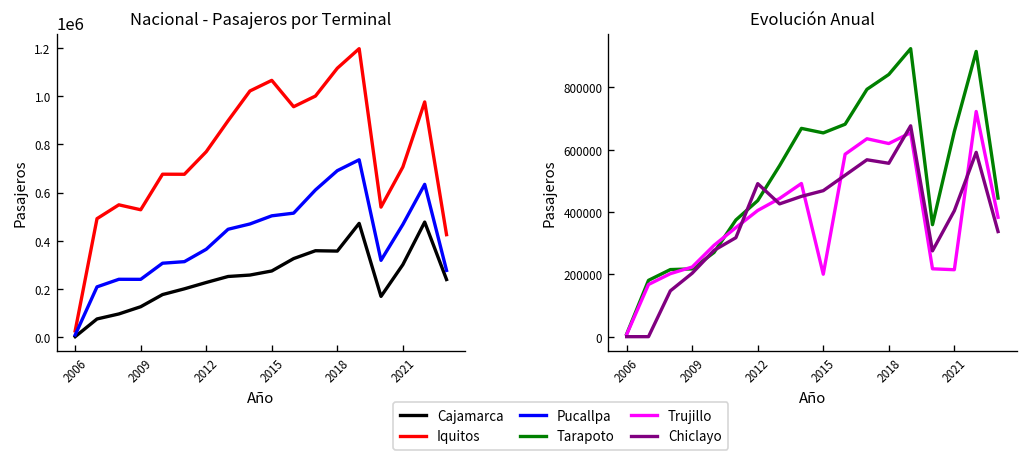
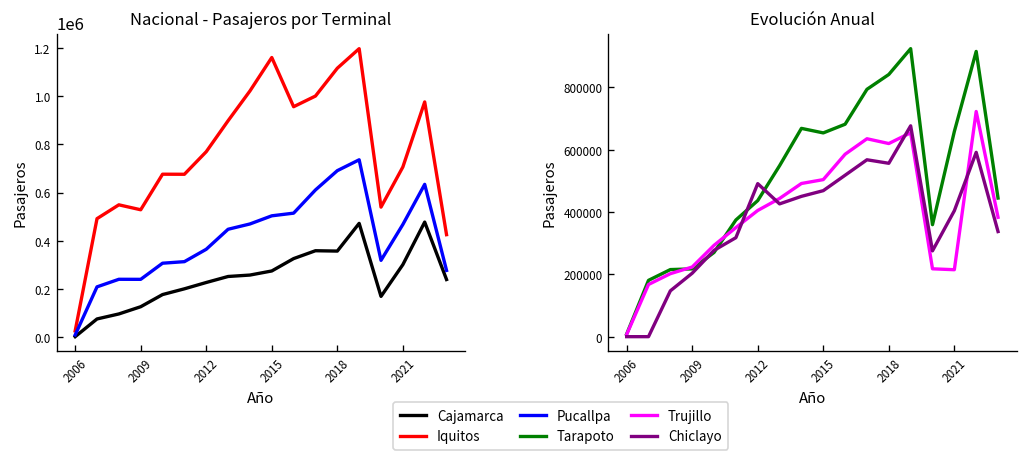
  {
    "Nacional - Pasajeros por Terminal": {
      "Cajamarca": {
        "2009": 130000,
        "2012": 230000,
        "2015": 280000,
        "2018": 360000,
        "2021": 300000
      },
      "Iquitos": {
        "2006": 30000,
        "2009": 530000,
        "2012": 770000,
-       "2015": 1060000,
+       "2015": 1160000,
        "2018": 1110000,
        "2021": 710000
      },
      "Pucallpa": {
        "2009": 240000,
        "2012": 360000,
        "2015": 500000,
        "2018": 690000,
        "2021": 470000
      }
    },
    "Evolución Anual": {
      "Tarapoto": {
        "2012": 440000,
        "2015": 650000,
        "2018": 840000,
        "2021": 660000
      },
      "Trujillo": {
        "2012": 400000,
-       "2015": 200000,
+       "2015": 500000,
        "2018": 620000,
        "2021": 210000
      },
      "Chiclayo": {
        "2009": 200000,
        "2012": 490000,
        "2015": 470000,
        "2018": 560000,
        "2021": 400000
      }
    }
  }
